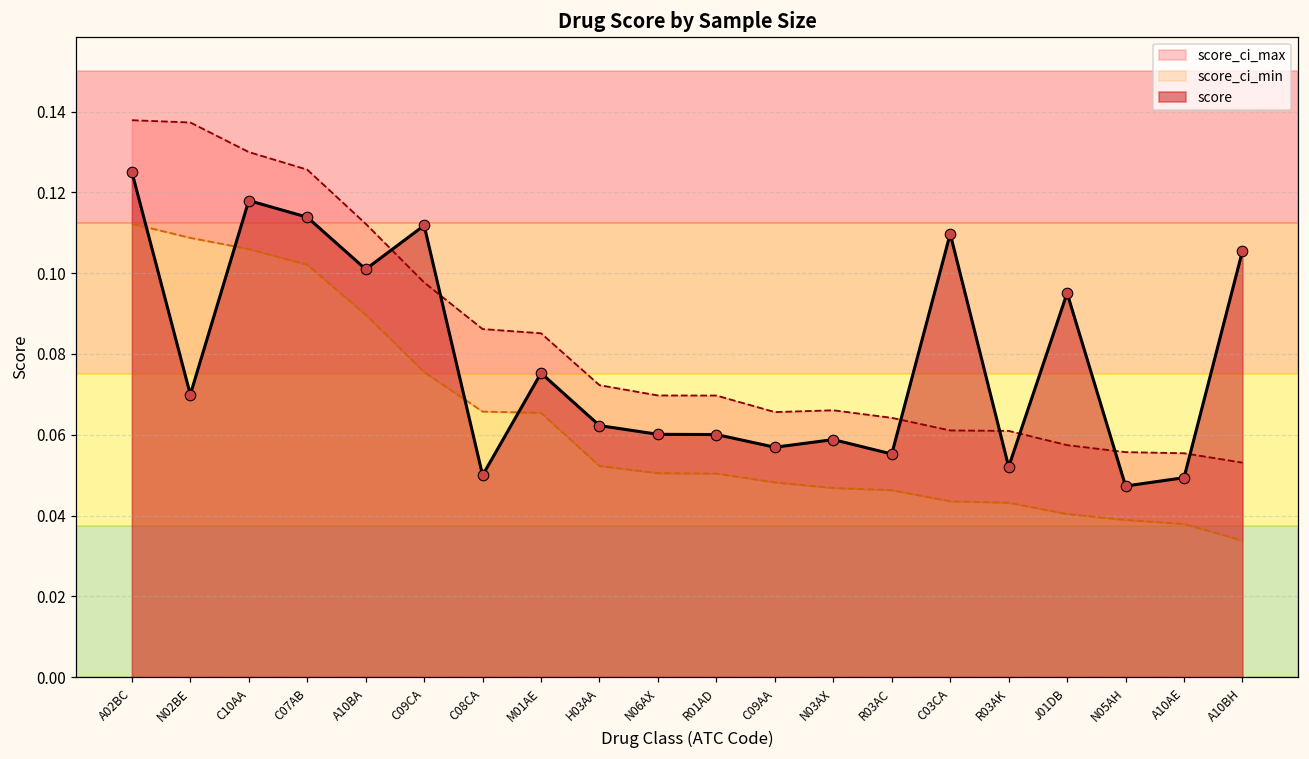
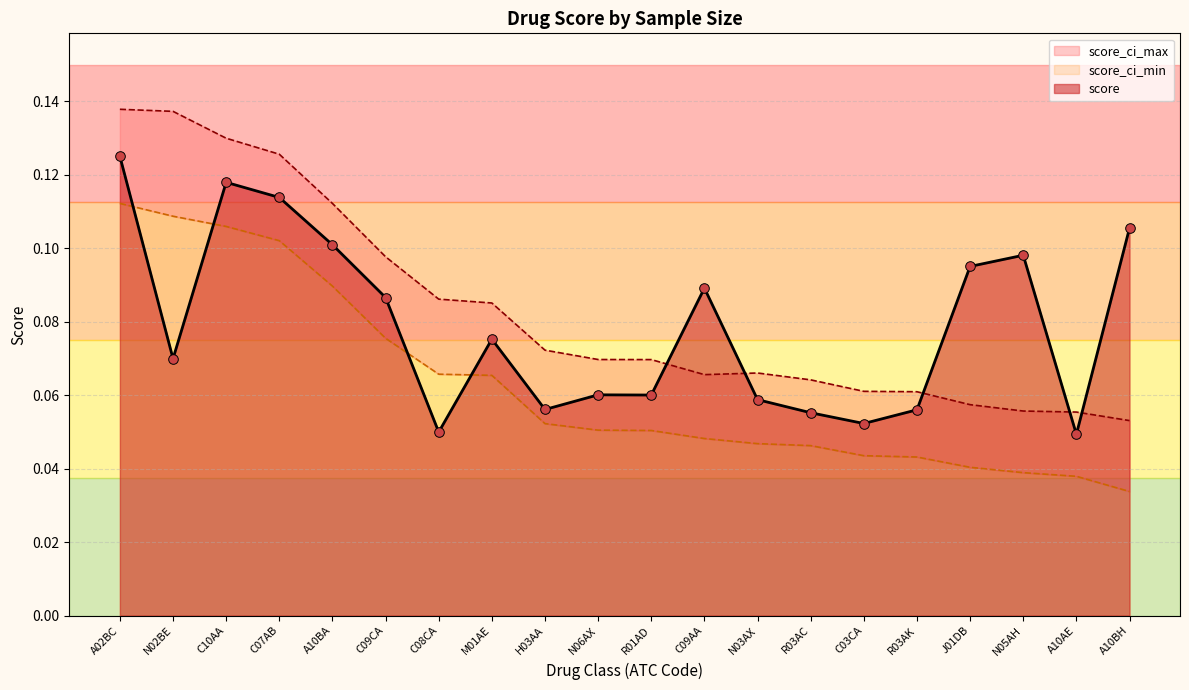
  {
    "score": {
      "A02BC": 0.125,
      "N02BE": 0.070,
      "C10AA": 0.118,
      "C07AB": 0.114,
      "A10BA": 0.101,
-     "C09CA": 0.112,
+     "C09CA": 0.087,
      "C08CA": 0.050,
      "M01AE": 0.075,
-     "H03AA": 0.062,
+     "H03AA": 0.056,
      "N06AX": 0.060,
      "R01AD": 0.060,
-     "C09AA": 0.057,
+     "C09AA": 0.089,
      "N03AX": 0.059,
      "R03AC": 0.055,
-     "C03CA": 0.110,
-     "R03AK": 0.052,
+     "C03CA": 0.052,
+     "R03AK": 0.056,
      "J01DB": 0.095,
-     "N05AH": 0.047,
+     "N05AH": 0.098,
      "A10AE": 0.049,
      "A10BH": 0.106
    }
  }
